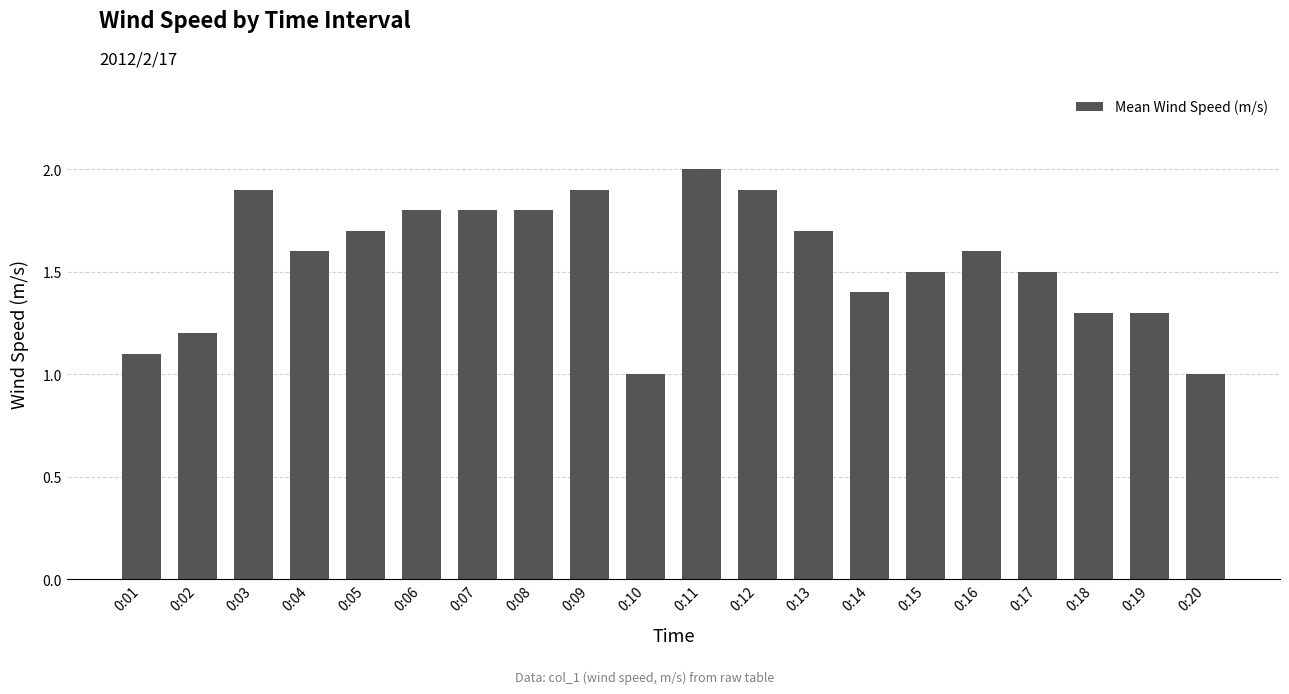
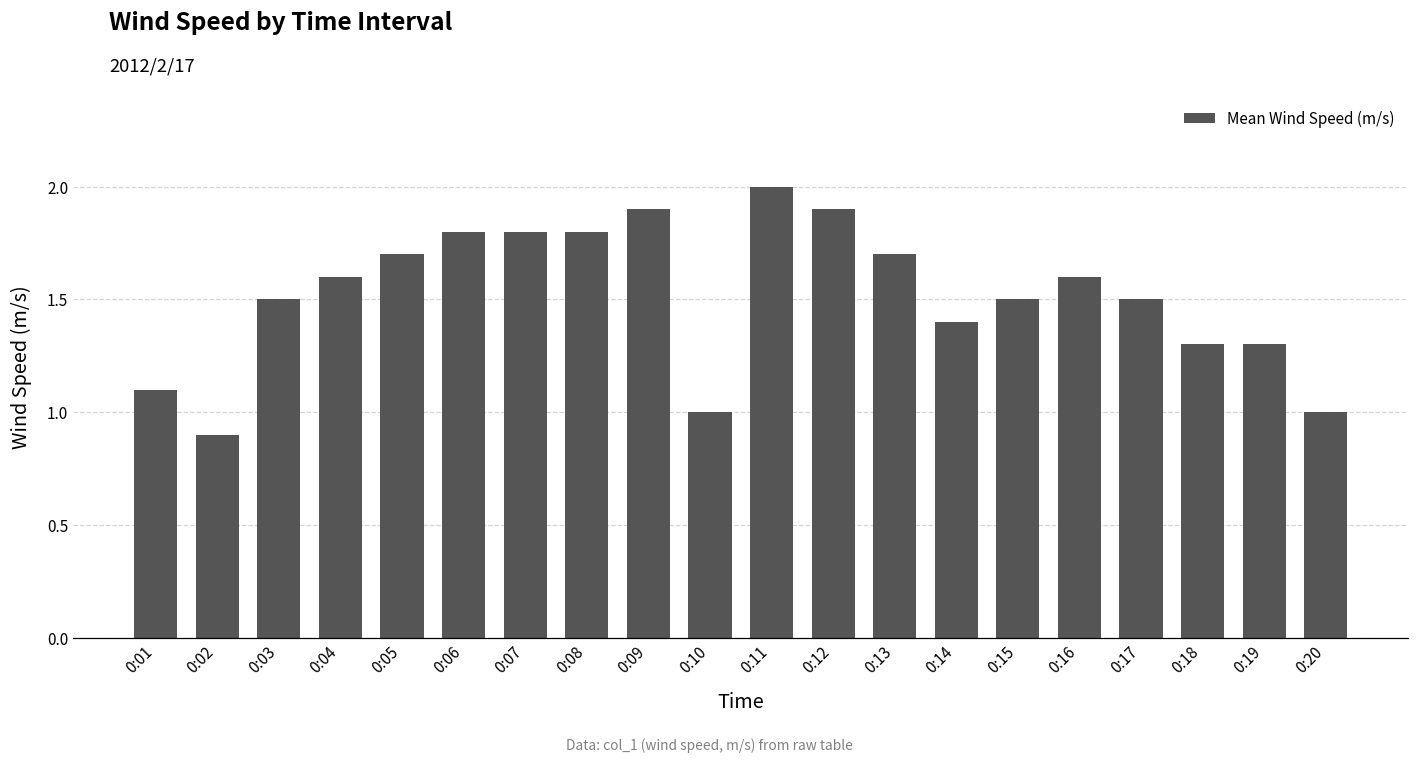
  {
    "0:01": 1.1,
-   "0:02": 1.2,
-   "0:03": 1.9,
+   "0:02": 0.9,
+   "0:03": 1.5,
    "0:04": 1.6,
    "0:05": 1.7,
    "0:06": 1.8,
    "0:07": 1.8,
    "0:08": 1.8,
    "0:09": 1.9,
    "0:10": 1.0,
    "0:11": 2.0,
    "0:12": 1.9,
    "0:13": 1.7,
    "0:14": 1.4,
    "0:15": 1.5,
    "0:16": 1.6,
    "0:17": 1.5,
    "0:18": 1.3,
    "0:19": 1.3,
    "0:20": 1.0
  }
